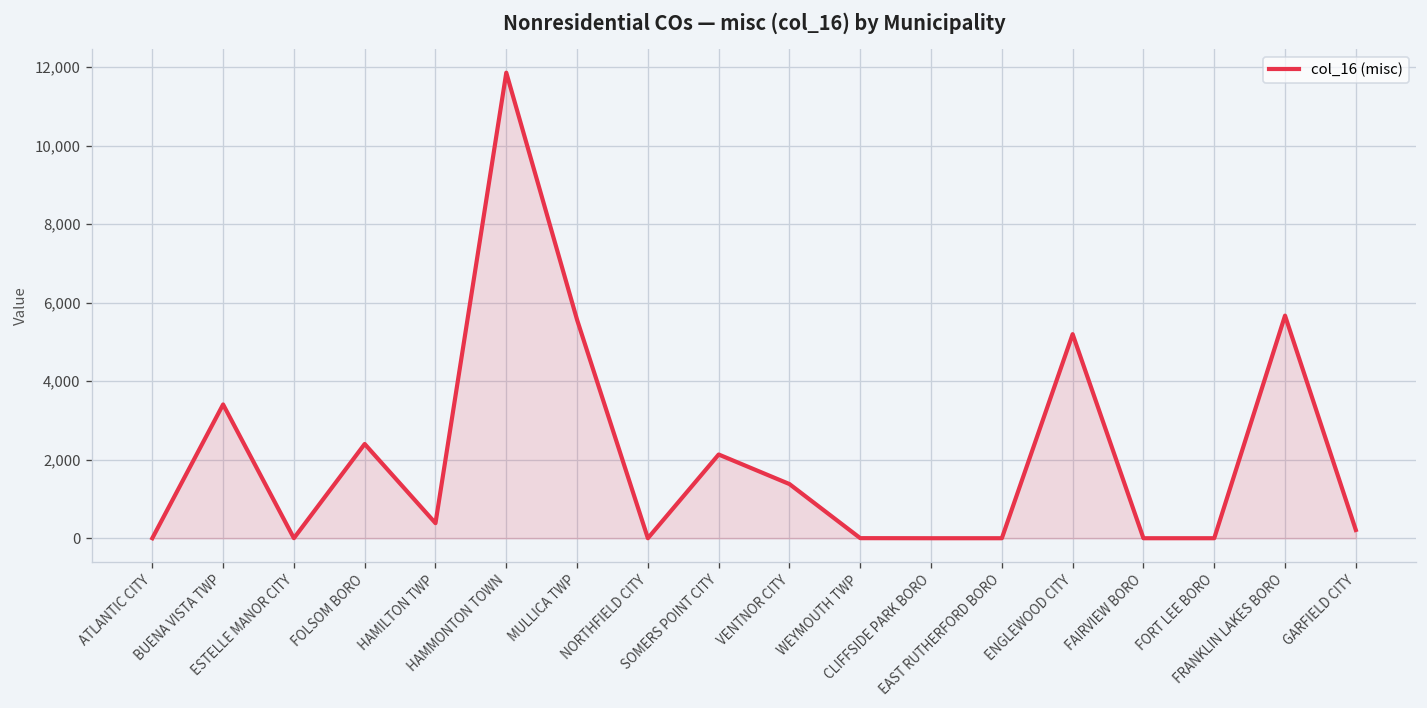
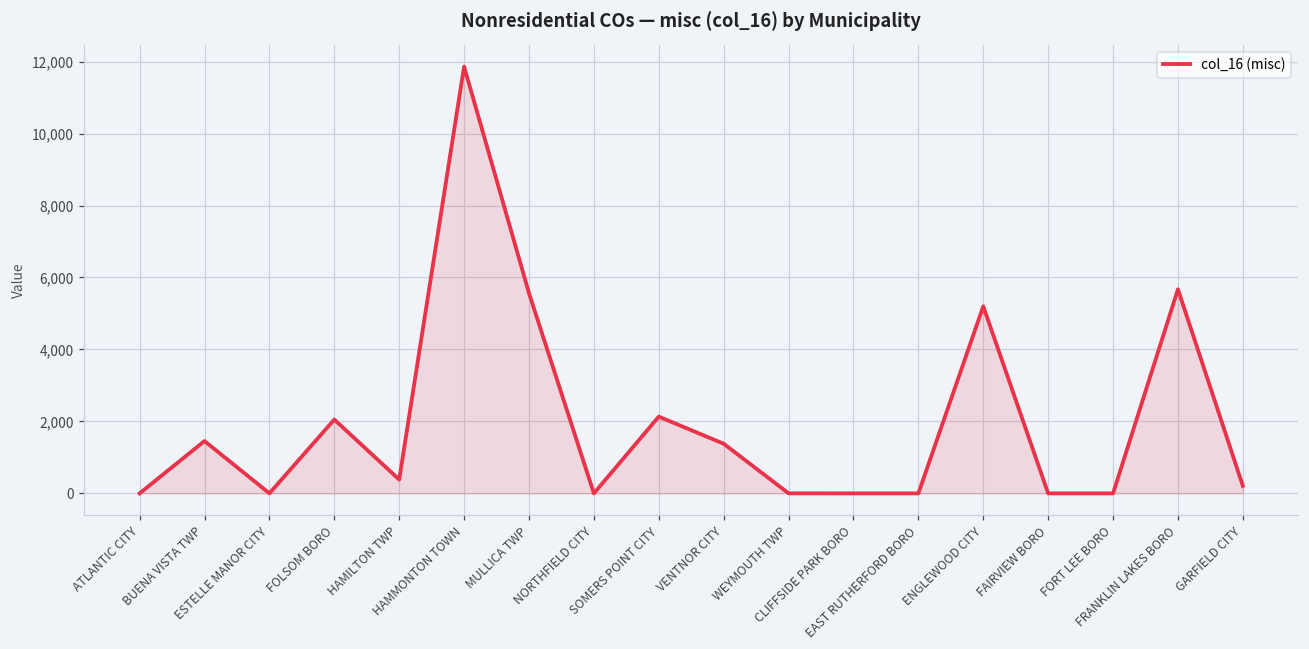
  {
    "ATLANTIC CITY": "0",
-   "BUENA VISTA TWP": "3,400",
+   "BUENA VISTA TWP": "1,500",
    "ESTELLE MANOR CITY": "0",
-   "FOLSOM BORO": "2,400",
+   "FOLSOM BORO": "2,100",
    "HAMILTON TWP": "400",
    "HAMMONTON TOWN": "11,900",
    "MULLICA TWP": "5,600",
    "NORTHFIELD CITY": "0",
    "SOMERS POINT CITY": "2,100",
    "VENTNOR CITY": "1,400",
    "WEYMOUTH TWP": "0",
    "CLIFFSIDE PARK BORO": "0",
    "EAST RUTHERFORD BORO": "0",
    "ENGLEWOOD CITY": "5,200",
    "FAIRVIEW BORO": "0",
    "FORT LEE BORO": "0",
    "FRANKLIN LAKES BORO": "5,700",
    "GARFIELD CITY": "200"
  }
